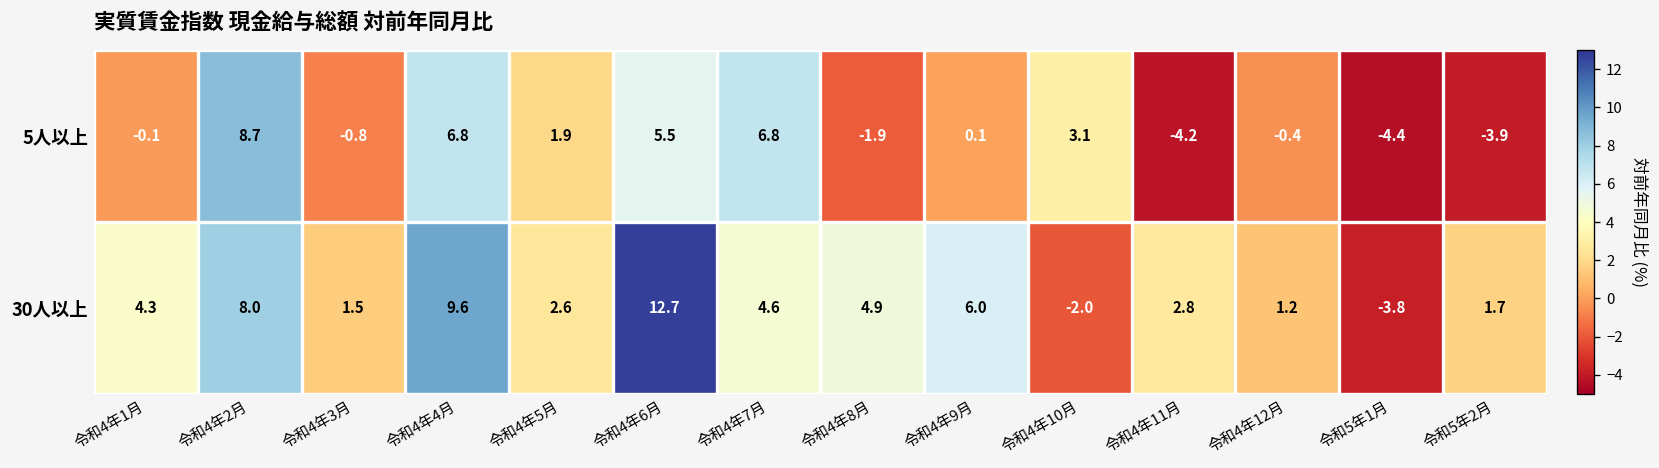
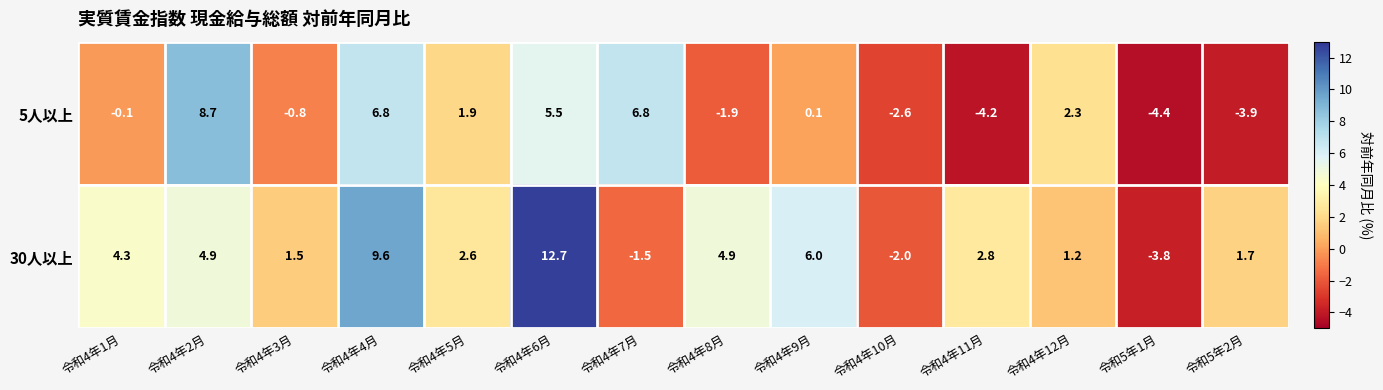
  {
    "5人以上": {
      "令和4年1月": -0.1,
      "令和4年2月": 8.7,
      "令和4年3月": -0.8,
      "令和4年4月": 6.8,
      "令和4年5月": 1.9,
      "令和4年6月": 5.5,
      "令和4年7月": 6.8,
      "令和4年8月": -1.9,
      "令和4年9月": 0.1,
-     "令和4年10月": 3.1,
+     "令和4年10月": -2.6,
      "令和4年11月": -4.2,
-     "令和4年12月": -0.4,
+     "令和4年12月": 2.3,
      "令和5年1月": -4.4,
      "令和5年2月": -3.9
    },
    "30人以上": {
      "令和4年1月": 4.3,
-     "令和4年2月": 8.0,
+     "令和4年2月": 4.9,
      "令和4年3月": 1.5,
      "令和4年4月": 9.6,
      "令和4年5月": 2.6,
      "令和4年6月": 12.7,
-     "令和4年7月": 4.6,
+     "令和4年7月": -1.5,
      "令和4年8月": 4.9,
      "令和4年9月": 6.0,
      "令和4年10月": -2.0,
      "令和4年11月": 2.8,
      "令和4年12月": 1.2,
      "令和5年1月": -3.8,
      "令和5年2月": 1.7
    }
  }
